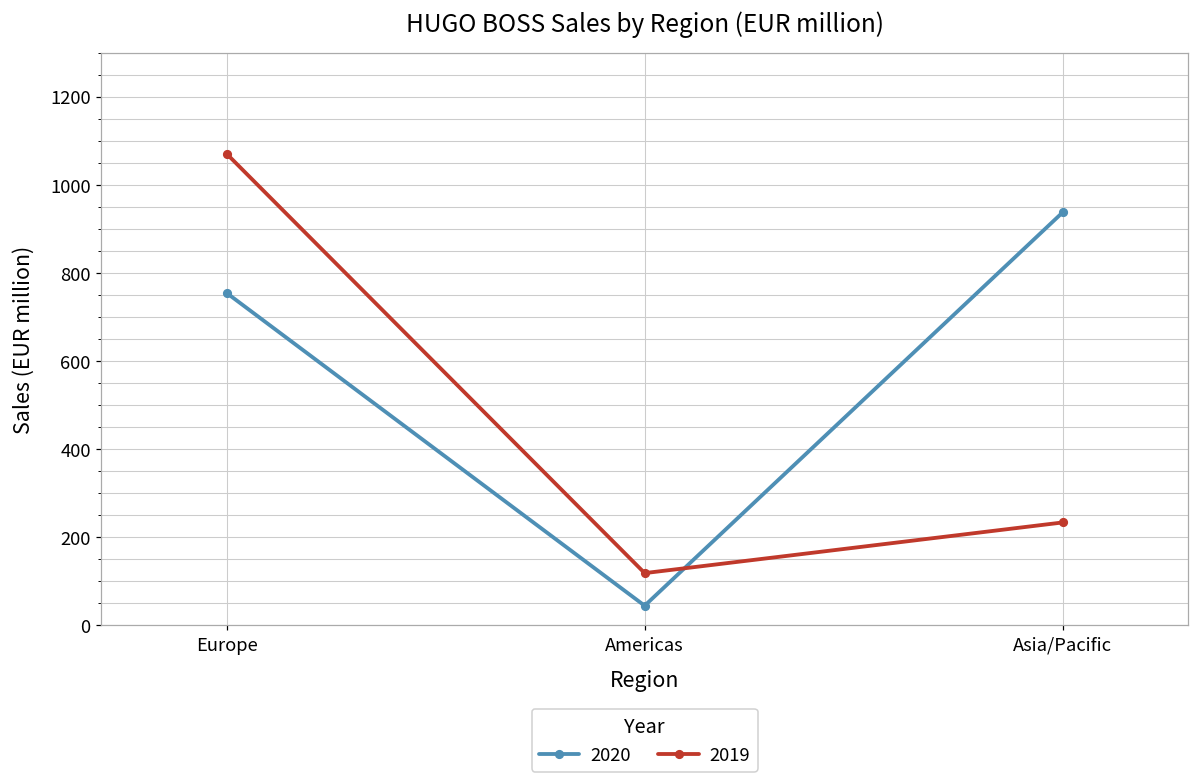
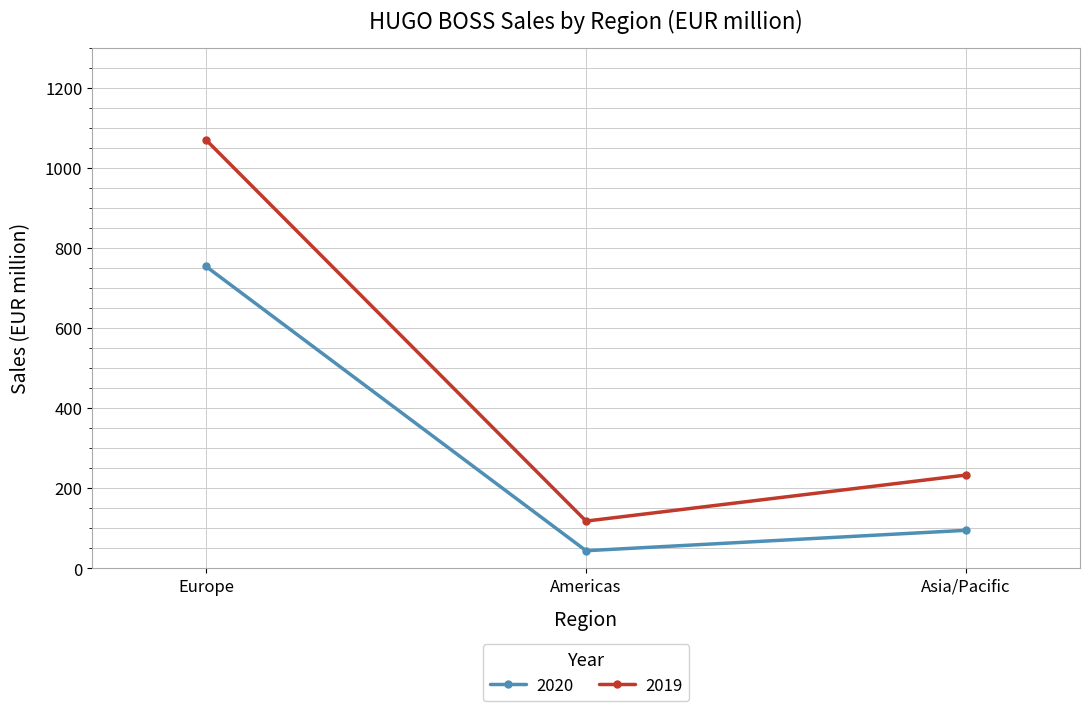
  {
    "2020": {
      "Europe": 750,
      "Americas": 40,
-     "Asia/Pacific": 940
+     "Asia/Pacific": 100
    },
    "2019": {
      "Europe": 1070,
      "Americas": 120,
      "Asia/Pacific": 230
    }
  }
